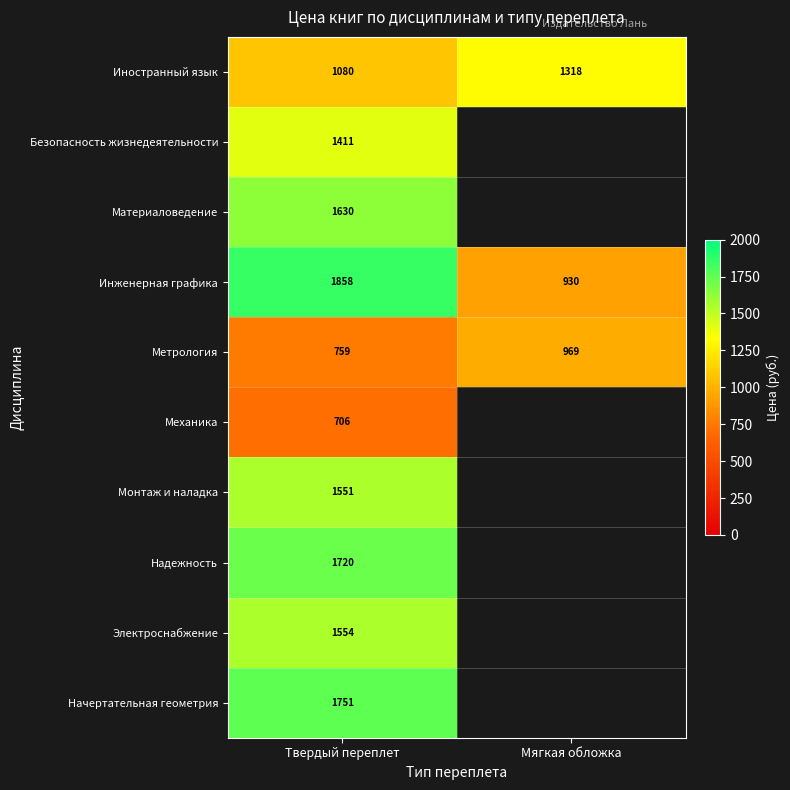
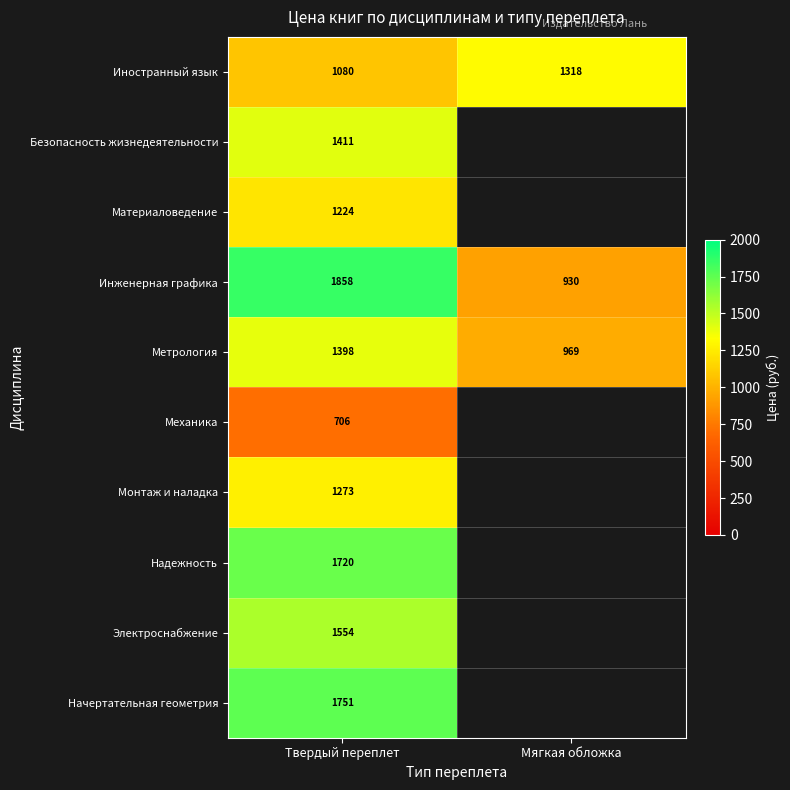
  {
    "Иностранный язык": {
      "Твердый переплет": 1080,
      "Мягкая обложка": 1318
    },
    "Безопасность жизнедеятельности": {
      "Твердый переплет": 1411
    },
    "Материаловедение": {
-     "Твердый переплет": 1630
+     "Твердый переплет": 1224
    },
    "Инженерная графика": {
      "Твердый переплет": 1858,
      "Мягкая обложка": 930
    },
    "Метрология": {
-     "Твердый переплет": 759,
+     "Твердый переплет": 1398,
      "Мягкая обложка": 969
    },
    "Механика": {
      "Твердый переплет": 706
    },
    "Монтаж и наладка": {
-     "Твердый переплет": 1551
+     "Твердый переплет": 1273
    },
    "Надежность": {
      "Твердый переплет": 1720
    },
    "Электроснабжение": {
      "Твердый переплет": 1554
    },
    "Начертательная геометрия": {
      "Твердый переплет": 1751
    }
  }
